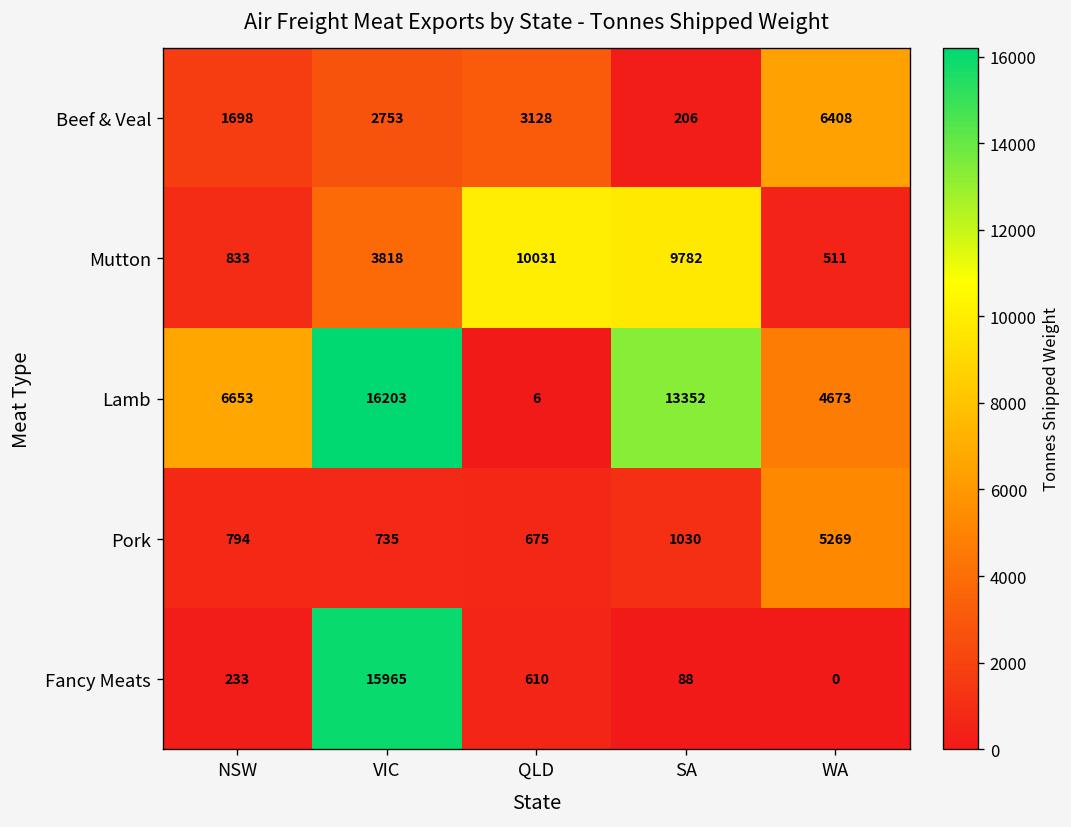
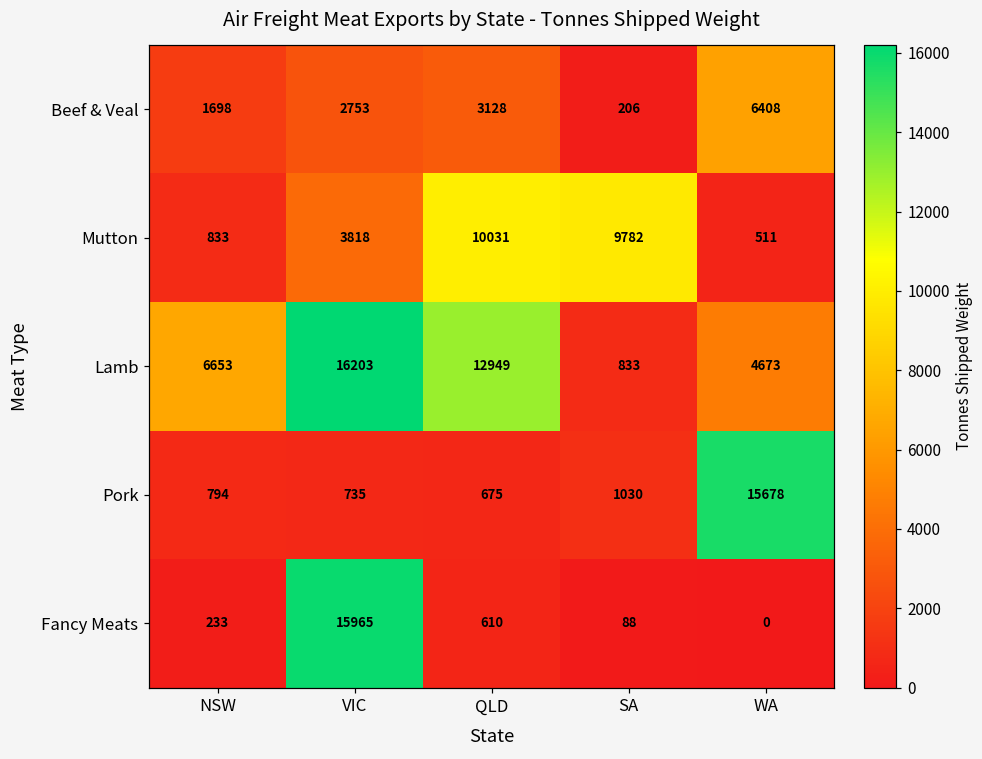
  {
    "Beef & Veal": {
      "NSW": 1698,
      "VIC": 2753,
      "QLD": 3128,
      "SA": 206,
      "WA": 6408
    },
    "Mutton": {
      "NSW": 833,
      "VIC": 3818,
      "QLD": 10031,
      "SA": 9782,
      "WA": 511
    },
    "Lamb": {
      "NSW": 6653,
      "VIC": 16203,
-     "QLD": 6,
-     "SA": 13352,
+     "QLD": 12949,
+     "SA": 833,
      "WA": 4673
    },
    "Pork": {
      "NSW": 794,
      "VIC": 735,
      "QLD": 675,
      "SA": 1030,
-     "WA": 5269
+     "WA": 15678
    },
    "Fancy Meats": {
      "NSW": 233,
      "VIC": 15965,
      "QLD": 610,
      "SA": 88,
      "WA": 0
    }
  }
